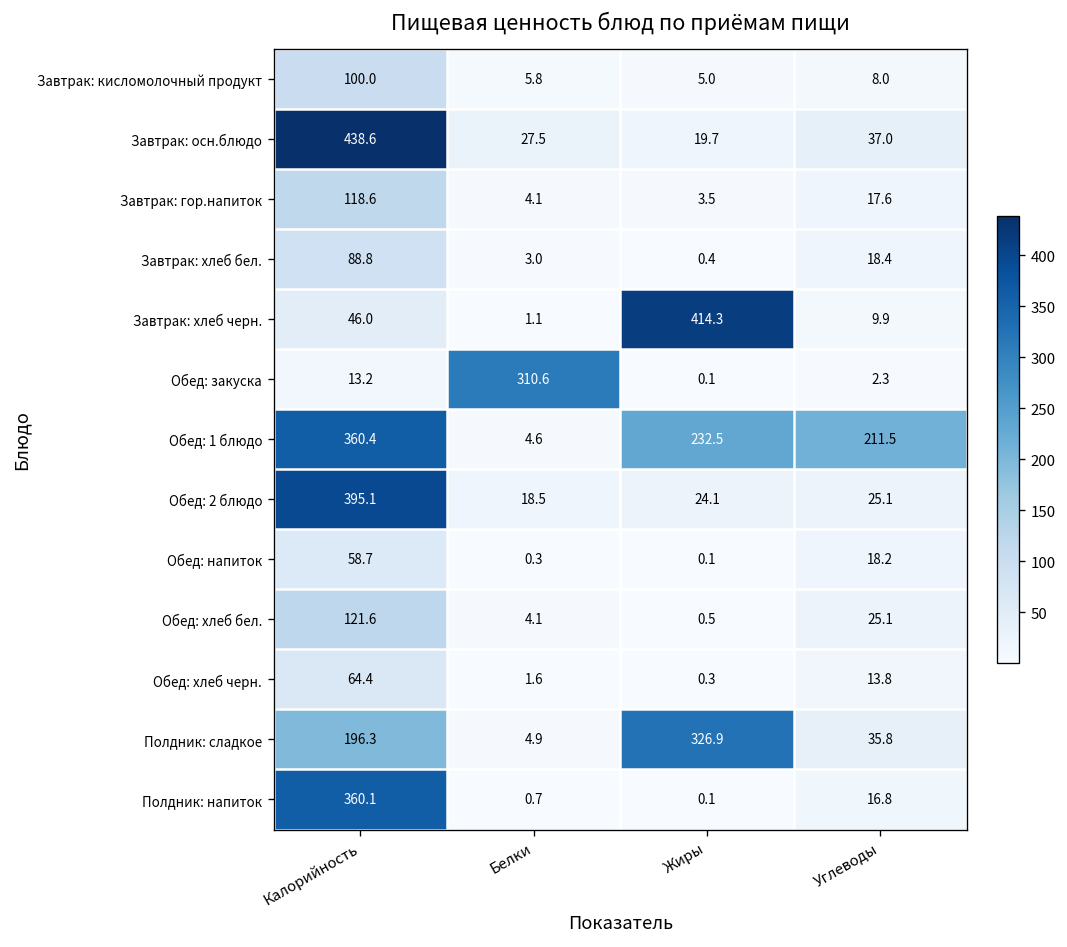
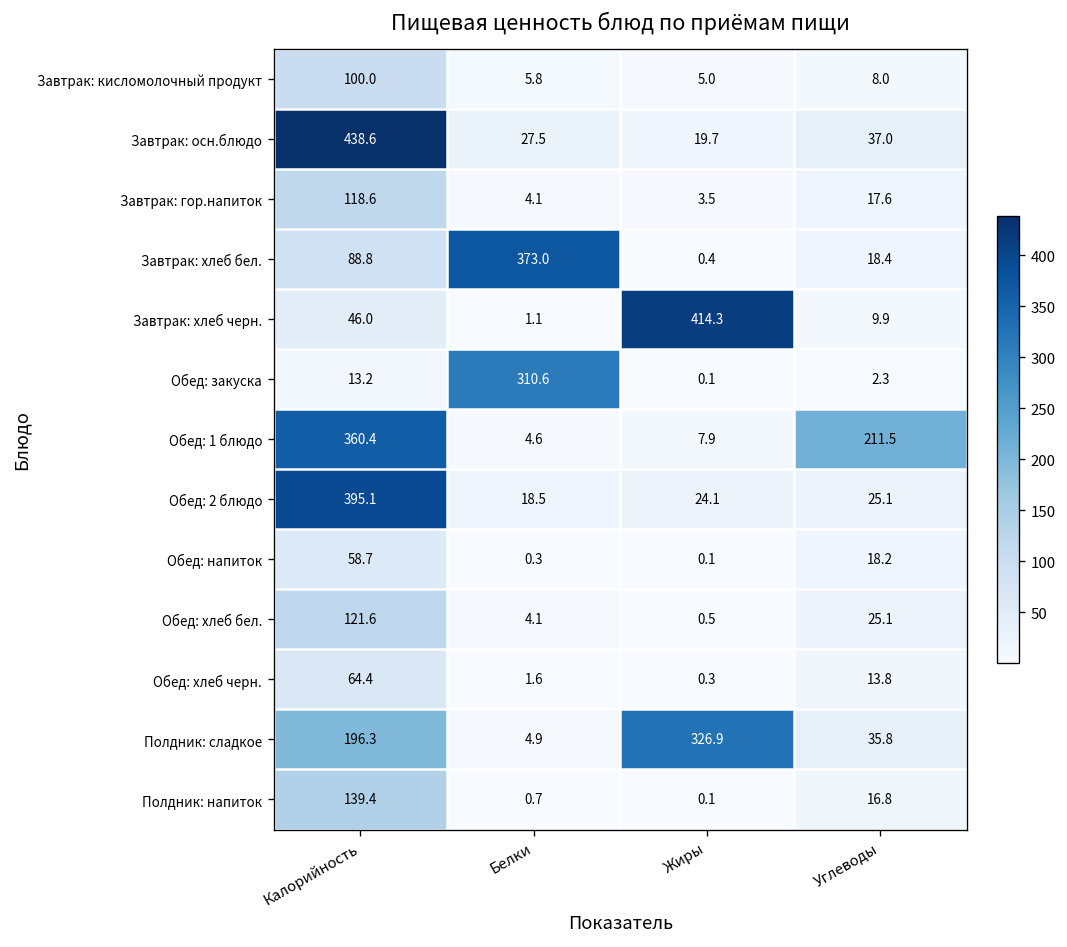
  {
    "Завтрак: кисломолочный продукт": {
      "Калорийность": 100.0,
      "Белки": 5.8,
      "Жиры": 5.0,
      "Углеводы": 8.0
    },
    "Завтрак: осн.блюдо": {
      "Калорийность": 438.6,
      "Белки": 27.5,
      "Жиры": 19.7,
      "Углеводы": 37.0
    },
    "Завтрак: гор.напиток": {
      "Калорийность": 118.6,
      "Белки": 4.1,
      "Жиры": 3.5,
      "Углеводы": 17.6
    },
    "Завтрак: хлеб бел.": {
      "Калорийность": 88.8,
-     "Белки": 3.0,
+     "Белки": 373.0,
      "Жиры": 0.4,
      "Углеводы": 18.4
    },
    "Завтрак: хлеб черн.": {
      "Калорийность": 46.0,
      "Белки": 1.1,
      "Жиры": 414.3,
      "Углеводы": 9.9
    },
    "Обед: закуска": {
      "Калорийность": 13.2,
      "Белки": 310.6,
      "Жиры": 0.1,
      "Углеводы": 2.3
    },
    "Обед: 1 блюдо": {
      "Калорийность": 360.4,
      "Белки": 4.6,
-     "Жиры": 232.5,
+     "Жиры": 7.9,
      "Углеводы": 211.5
    },
    "Обед: 2 блюдо": {
      "Калорийность": 395.1,
      "Белки": 18.5,
      "Жиры": 24.1,
      "Углеводы": 25.1
    },
    "Обед: напиток": {
      "Калорийность": 58.7,
      "Белки": 0.3,
      "Жиры": 0.1,
      "Углеводы": 18.2
    },
    "Обед: хлеб бел.": {
      "Калорийность": 121.6,
      "Белки": 4.1,
      "Жиры": 0.5,
      "Углеводы": 25.1
    },
    "Обед: хлеб черн.": {
      "Калорийность": 64.4,
      "Белки": 1.6,
      "Жиры": 0.3,
      "Углеводы": 13.8
    },
    "Полдник: сладкое": {
      "Калорийность": 196.3,
      "Белки": 4.9,
      "Жиры": 326.9,
      "Углеводы": 35.8
    },
    "Полдник: напиток": {
-     "Калорийность": 360.1,
+     "Калорийность": 139.4,
      "Белки": 0.7,
      "Жиры": 0.1,
      "Углеводы": 16.8
    }
  }
